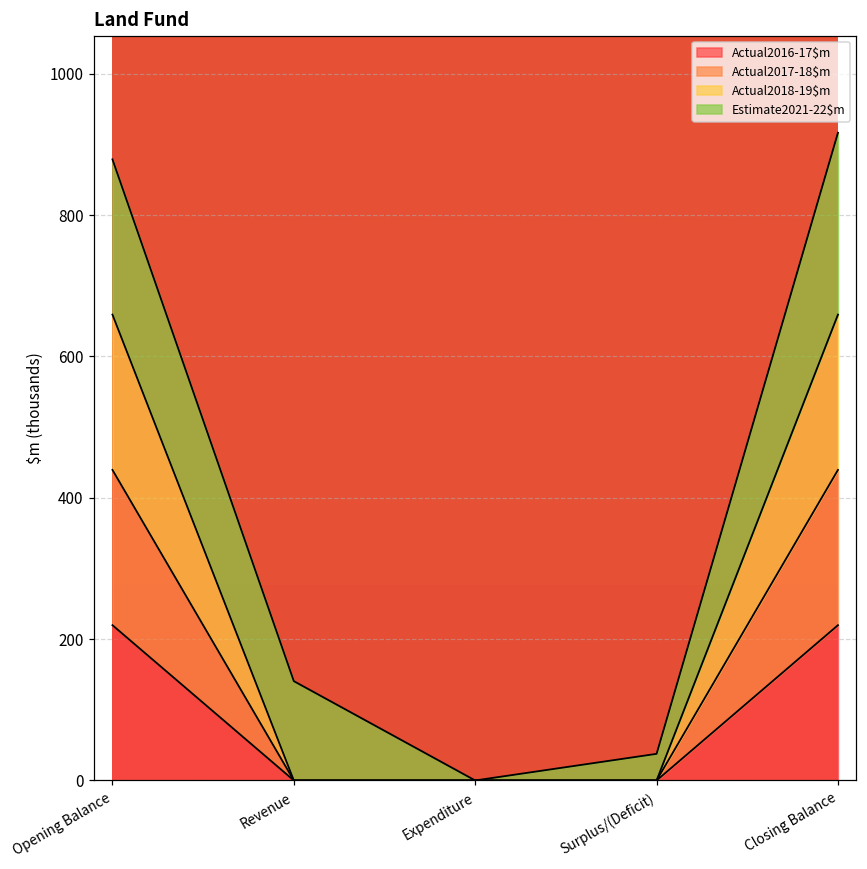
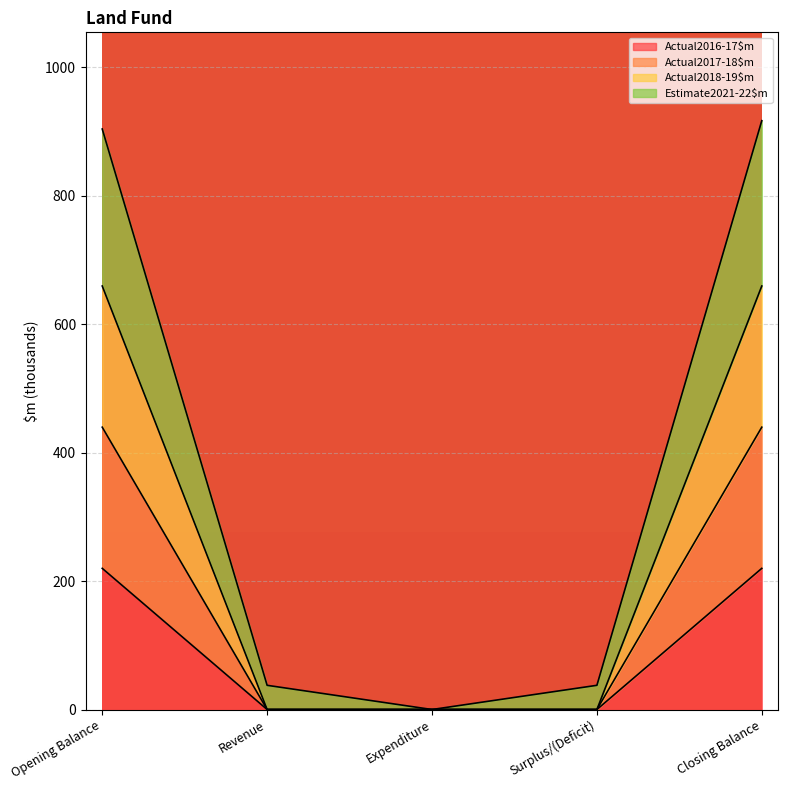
  {
    "Actual2016-17$m": {
      "Opening Balance": 220,
      "Closing Balance": 220
    },
    "Actual2017-18$m": {
      "Opening Balance": 220,
      "Closing Balance": 220
    },
    "Actual2018-19$m": {
      "Opening Balance": 220,
      "Closing Balance": 220
    },
    "Estimate2021-22$m": {
-     "Opening Balance": 220,
-     "Revenue": 140,
+     "Opening Balance": 240,
+     "Revenue": 40,
      "Surplus/(Deficit)": 40,
      "Closing Balance": 260
    }
  }
